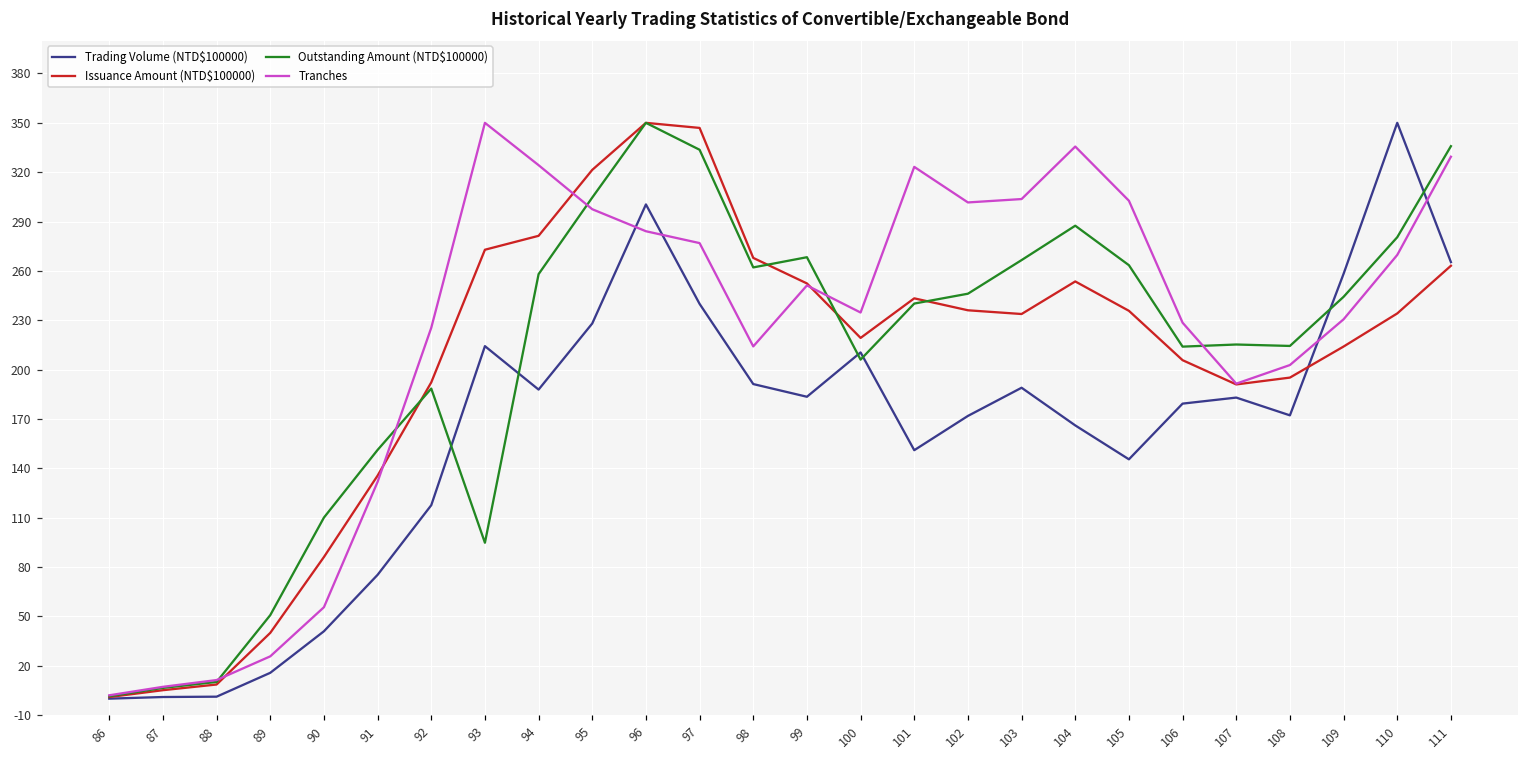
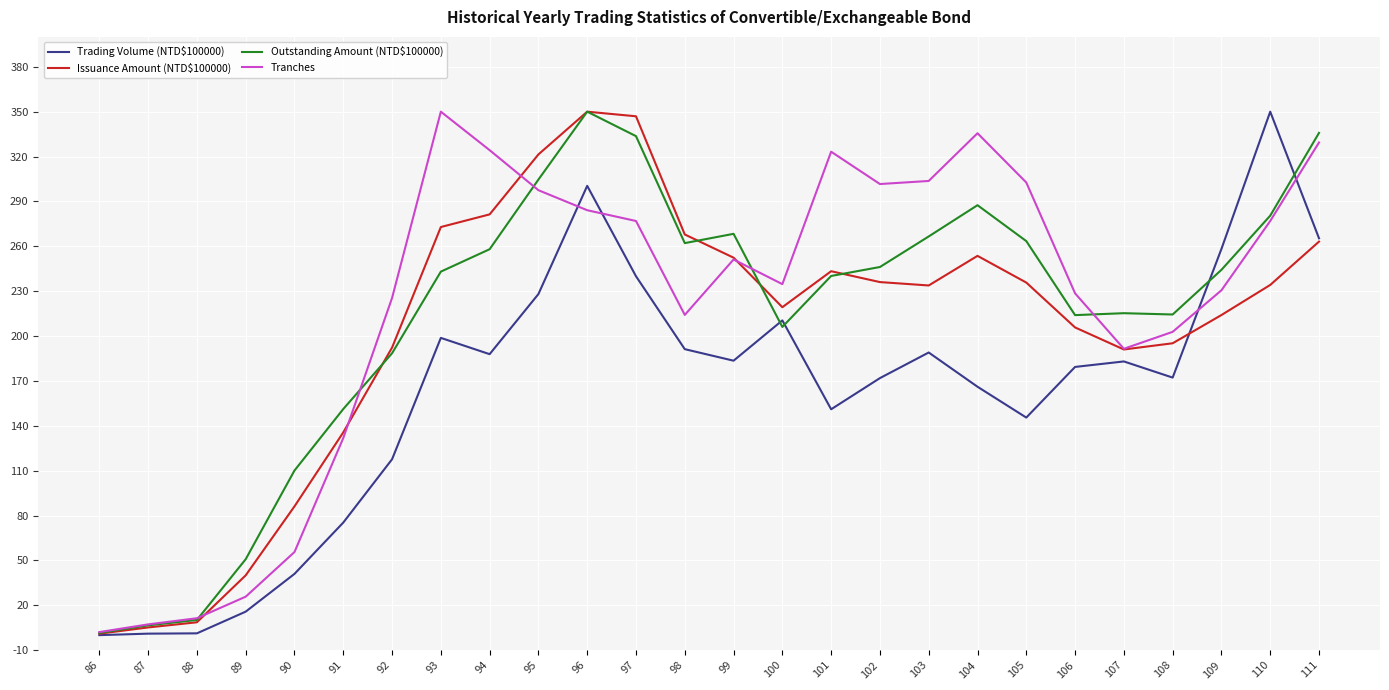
  {
    "Trading Volume (NTD$100000)": {
      "87": 1,
      "88": 1,
      "89": 16,
      "90": 41,
      "91": 75,
      "92": 118,
-     "93": 214,
+     "93": 199,
      "94": 188,
      "95": 228,
      "96": 300,
      "97": 240,
      "98": 191,
      "99": 184,
      "100": 210,
      "101": 151,
      "102": 172,
      "103": 189,
      "104": 166,
      "105": 145,
      "106": 179,
      "107": 183,
      "108": 172,
      "109": 258,
      "110": 350,
      "111": 265
    },
    "Issuance Amount (NTD$100000)": {
      "89": 40,
      "90": 86,
      "91": 136,
      "92": 192,
      "93": 273,
      "94": 281,
      "95": 321,
      "97": 347,
      "98": 268,
      "100": 219,
      "101": 243,
      "102": 236,
      "103": 234,
      "104": 254,
      "105": 236,
      "106": 206,
      "108": 195,
      "109": 214,
      "110": 234,
      "111": 263
    },
    "Outstanding Amount (NTD$100000)": {
      "89": 51,
      "90": 110,
      "91": 151,
      "92": 188,
-     "93": 95,
+     "93": 243,
      "94": 258,
      "95": 305,
      "97": 334,
      "98": 262,
      "99": 268,
      "100": 206,
      "101": 240,
      "102": 246,
      "103": 267,
      "104": 287,
      "105": 263,
      "106": 214,
      "107": 215,
      "108": 214,
      "109": 244,
      "110": 280,
      "111": 336
    },
    "Tranches": {
      "89": 26,
      "90": 56,
      "91": 132,
      "92": 225,
      "93": 350,
      "94": 324,
      "95": 298,
      "96": 284,
      "97": 277,
      "98": 214,
      "100": 235,
      "101": 323,
      "102": 302,
      "103": 304,
      "104": 336,
      "105": 303,
      "106": 229,
      "108": 203,
      "109": 231,
-     "110": 270,
+     "110": 277,
      "111": 329
    }
  }
